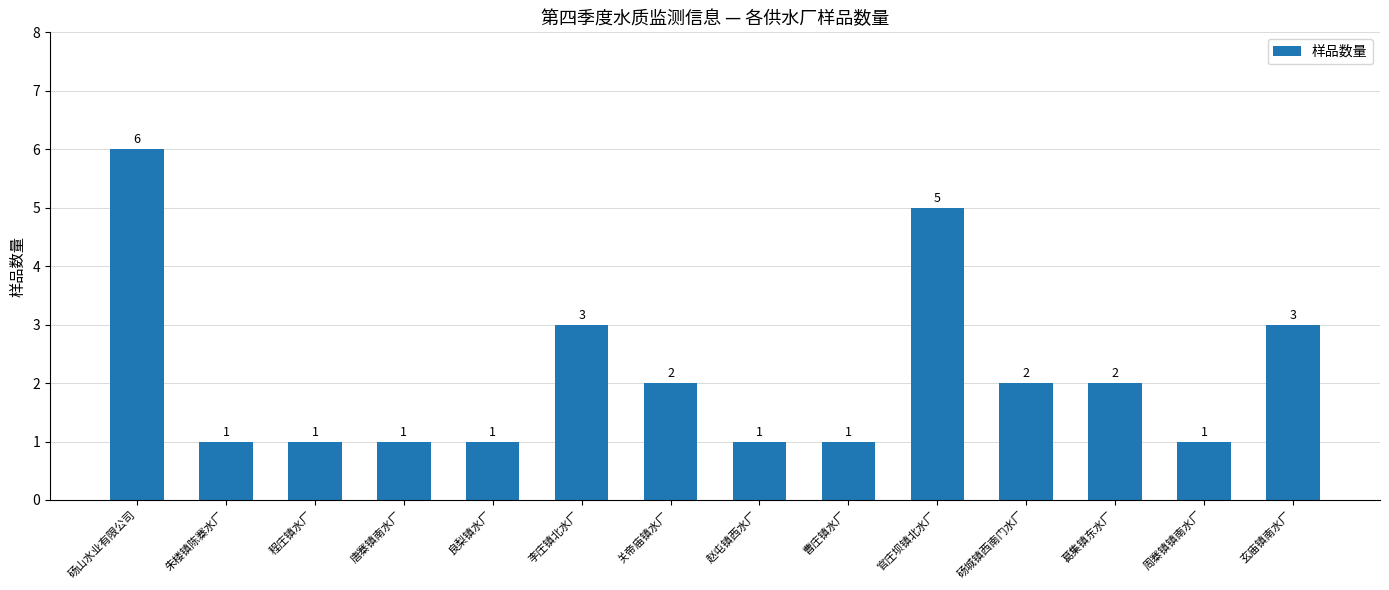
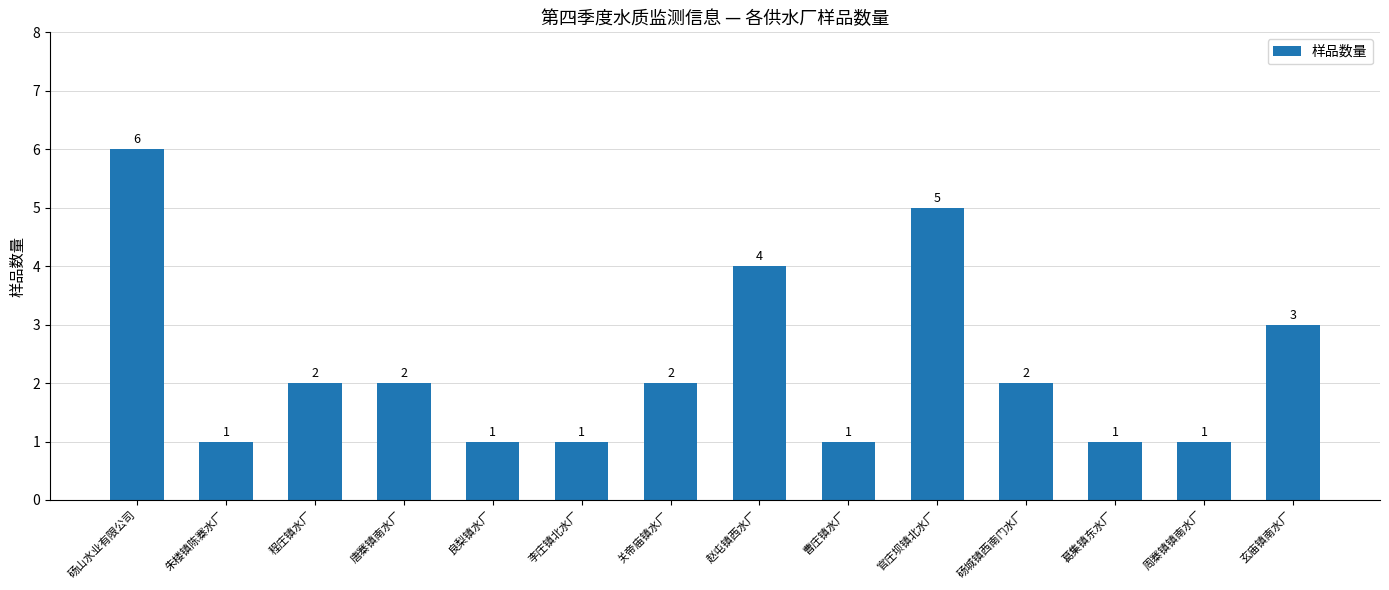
  {
    "砀山水业有限公司": 6,
    "朱楼镇陈寨水厂": 1,
-   "程庄镇水厂": 1,
-   "唐寨镇南水厂": 1,
+   "程庄镇水厂": 2,
+   "唐寨镇南水厂": 2,
    "良梨镇水厂": 1,
-   "李庄镇北水厂": 3,
+   "李庄镇北水厂": 1,
    "关帝庙镇水厂": 2,
-   "赵屯镇西水厂": 1,
+   "赵屯镇西水厂": 4,
    "曹庄镇水厂": 1,
    "官庄坝镇北水厂": 5,
    "砀城镇西南门水厂": 2,
-   "葛集镇东水厂": 2,
+   "葛集镇东水厂": 1,
    "周寨镇镇南水厂": 1,
    "玄庙镇南水厂": 3
  }
